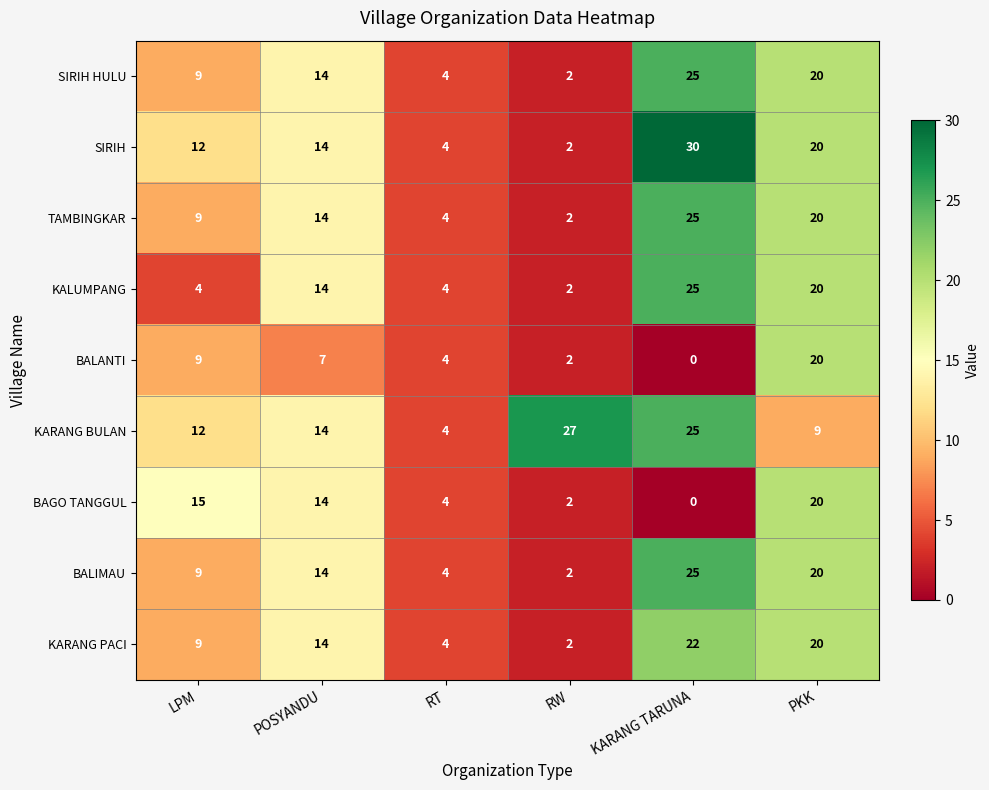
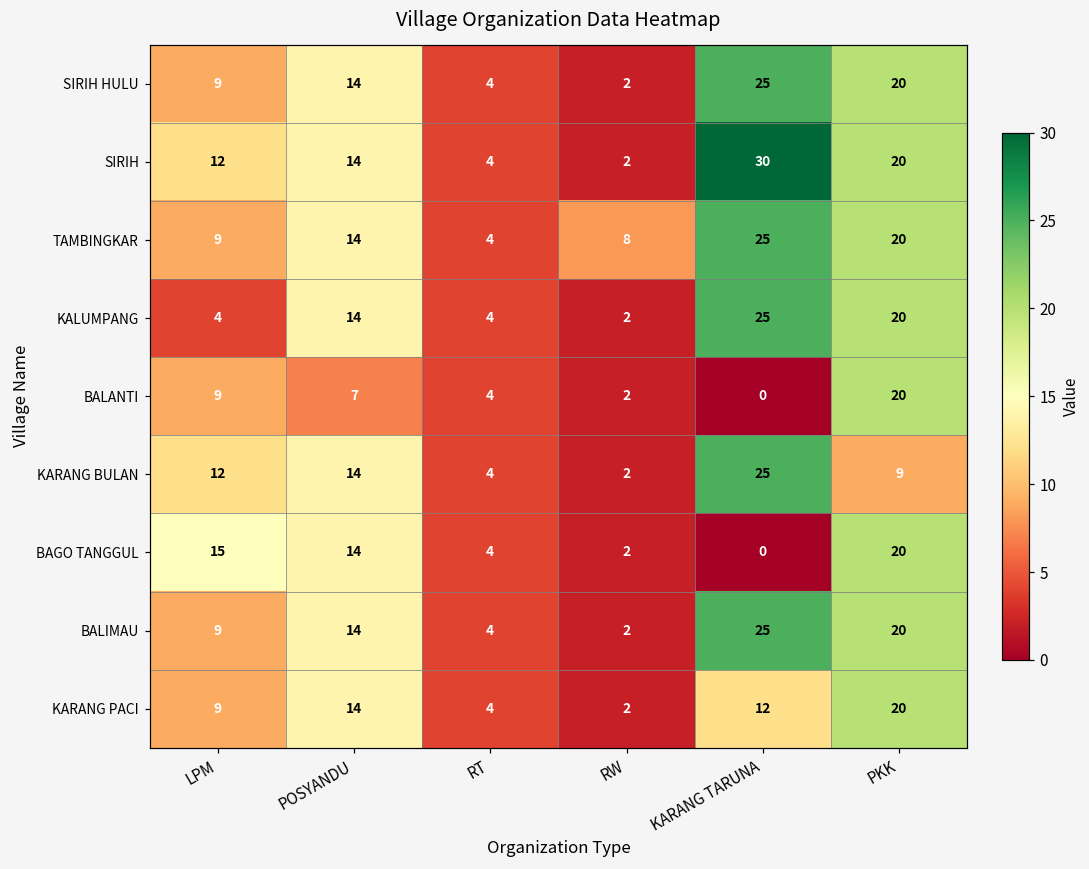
  {
    "SIRIH HULU": {
      "LPM": 9,
      "POSYANDU": 14,
      "RT": 4,
      "RW": 2,
      "KARANG TARUNA": 25,
      "PKK": 20
    },
    "SIRIH": {
      "LPM": 12,
      "POSYANDU": 14,
      "RT": 4,
      "RW": 2,
      "KARANG TARUNA": 30,
      "PKK": 20
    },
    "TAMBINGKAR": {
      "LPM": 9,
      "POSYANDU": 14,
      "RT": 4,
-     "RW": 2,
+     "RW": 8,
      "KARANG TARUNA": 25,
      "PKK": 20
    },
    "KALUMPANG": {
      "LPM": 4,
      "POSYANDU": 14,
      "RT": 4,
      "RW": 2,
      "KARANG TARUNA": 25,
      "PKK": 20
    },
    "BALANTI": {
      "LPM": 9,
      "POSYANDU": 7,
      "RT": 4,
      "RW": 2,
      "KARANG TARUNA": 0,
      "PKK": 20
    },
    "KARANG BULAN": {
      "LPM": 12,
      "POSYANDU": 14,
      "RT": 4,
-     "RW": 27,
+     "RW": 2,
      "KARANG TARUNA": 25,
      "PKK": 9
    },
    "BAGO TANGGUL": {
      "LPM": 15,
      "POSYANDU": 14,
      "RT": 4,
      "RW": 2,
      "KARANG TARUNA": 0,
      "PKK": 20
    },
    "BALIMAU": {
      "LPM": 9,
      "POSYANDU": 14,
      "RT": 4,
      "RW": 2,
      "KARANG TARUNA": 25,
      "PKK": 20
    },
    "KARANG PACI": {
      "LPM": 9,
      "POSYANDU": 14,
      "RT": 4,
      "RW": 2,
-     "KARANG TARUNA": 22,
+     "KARANG TARUNA": 12,
      "PKK": 20
    }
  }
